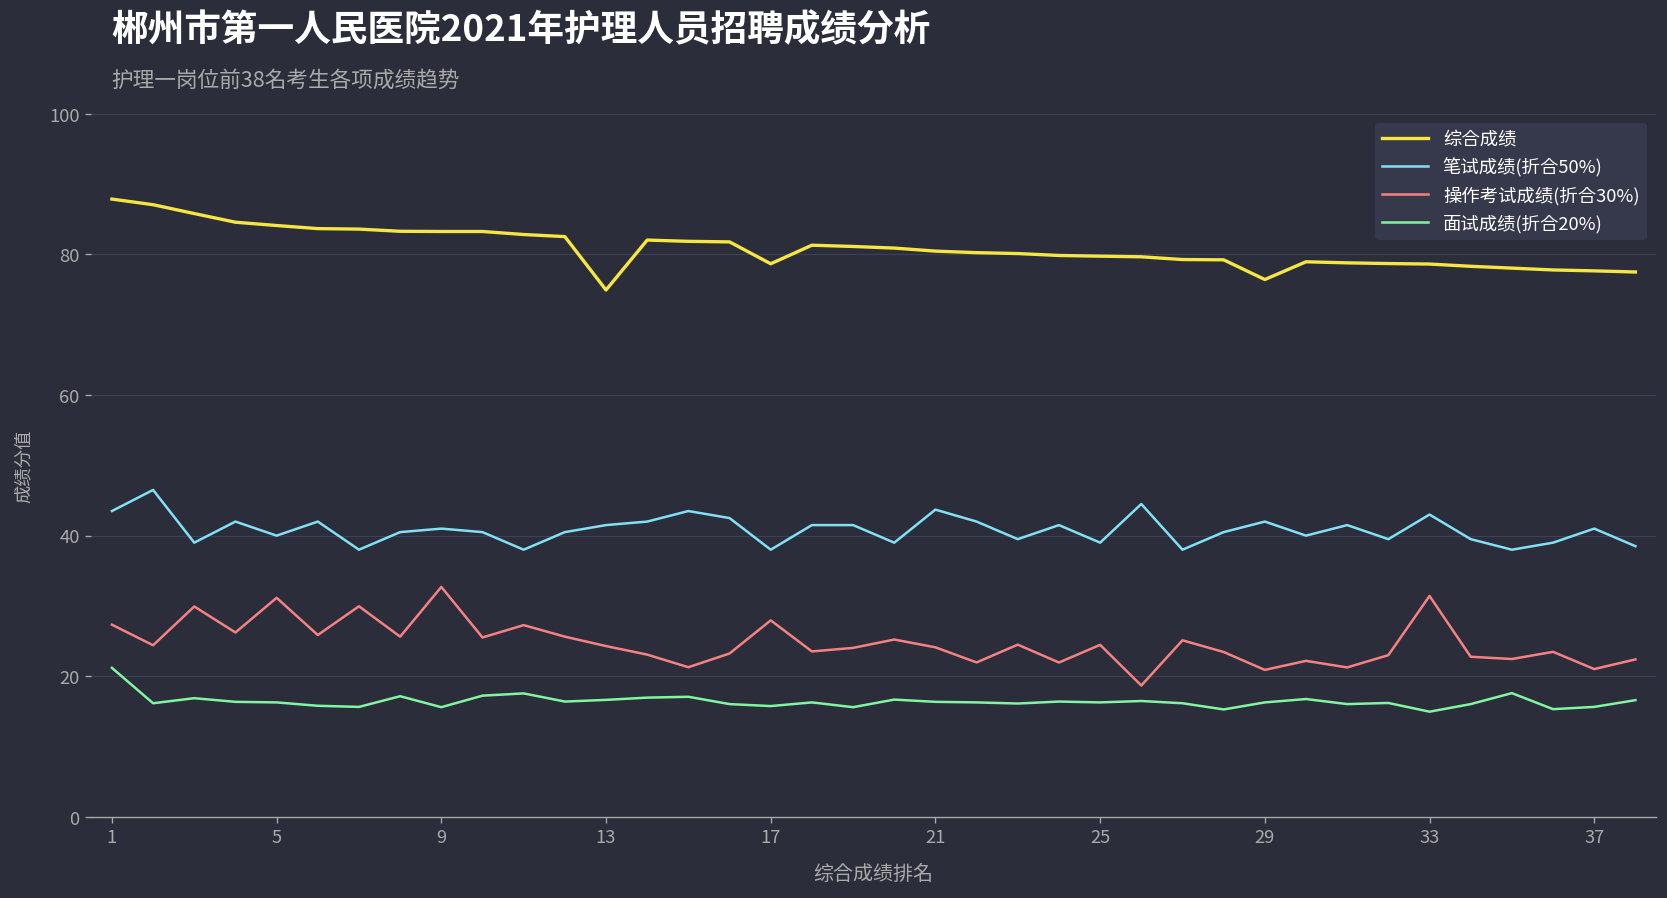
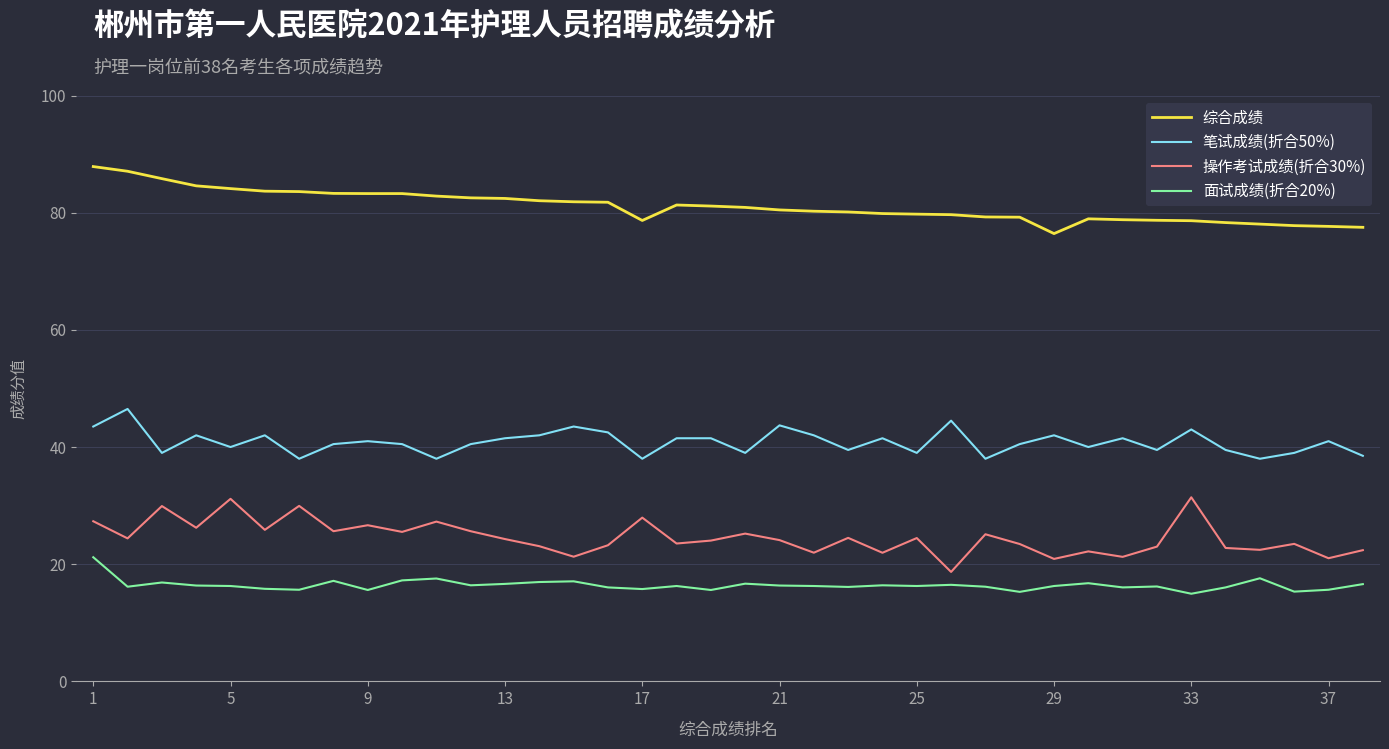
  {
    "综合成绩": {
      "1": 88,
      "5": 84,
      "9": 83,
-     "13": 75,
+     "13": 82,
      "17": 79,
      "21": 80,
      "25": 80,
      "29": 76,
      "33": 79,
      "37": 78
    },
    "笔试成绩(折合50%)": {
      "1": 44,
      "5": 40,
      "9": 41,
      "13": 42,
      "17": 38,
      "21": 44,
      "25": 39,
      "29": 42,
      "33": 43,
      "37": 41
    },
    "操作考试成绩(折合30%)": {
      "1": 27,
      "5": 31,
-     "9": 33,
+     "9": 27,
      "13": 24,
      "17": 28,
      "21": 24,
      "25": 24,
      "29": 21,
      "33": 31,
      "37": 21
    },
    "面试成绩(折合20%)": {
      "1": 21,
      "5": 16,
      "9": 16,
      "13": 17,
      "17": 16,
      "21": 16,
      "25": 16,
      "29": 16,
      "33": 15,
      "37": 16
    }
  }
